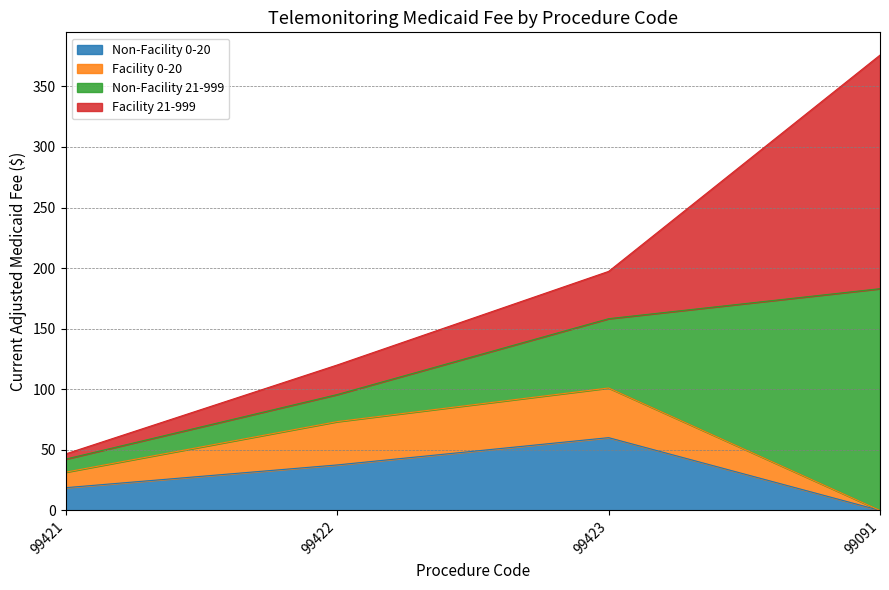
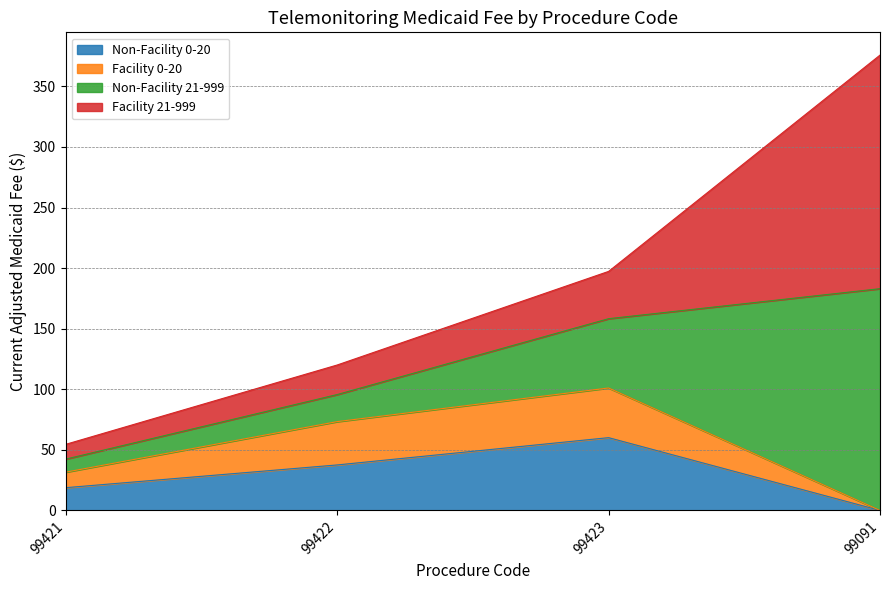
  {
    "Non-Facility 0-20": {
      "99421": 19,
      "99422": 38,
      "99423": 60
    },
    "Facility 0-20": {
      "99421": 13,
      "99422": 36,
      "99423": 41
    },
    "Non-Facility 21-999": {
      "99421": 11,
      "99422": 22,
      "99423": 57,
      "99091": 183
    },
    "Facility 21-999": {
-     "99421": 4,
+     "99421": 12,
      "99422": 24,
      "99423": 39,
      "99091": 193
    }
  }
